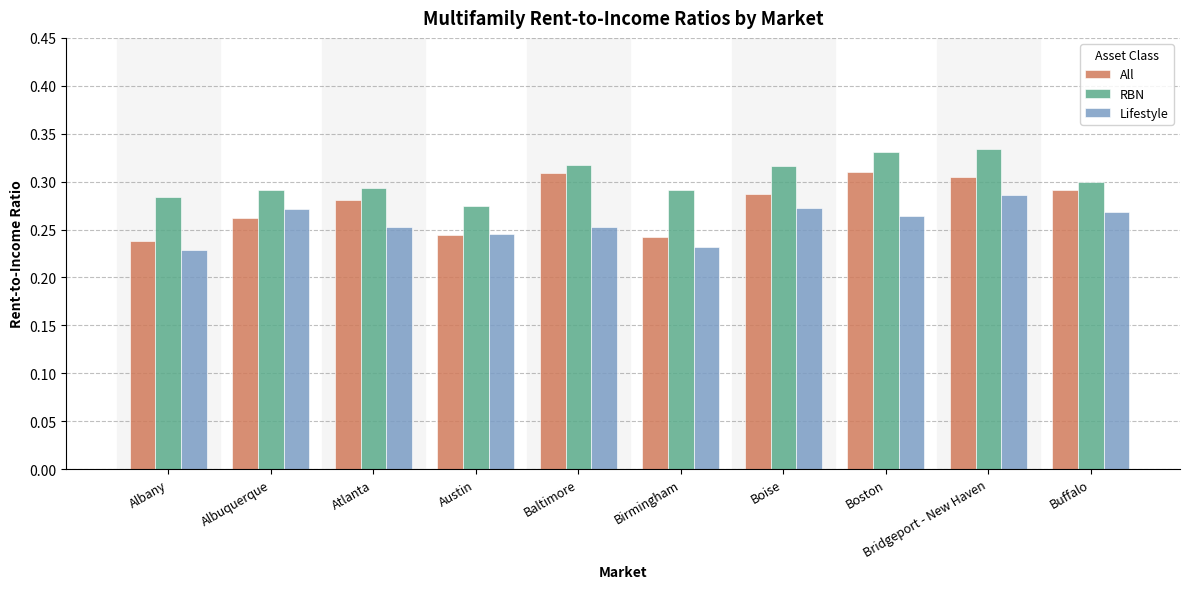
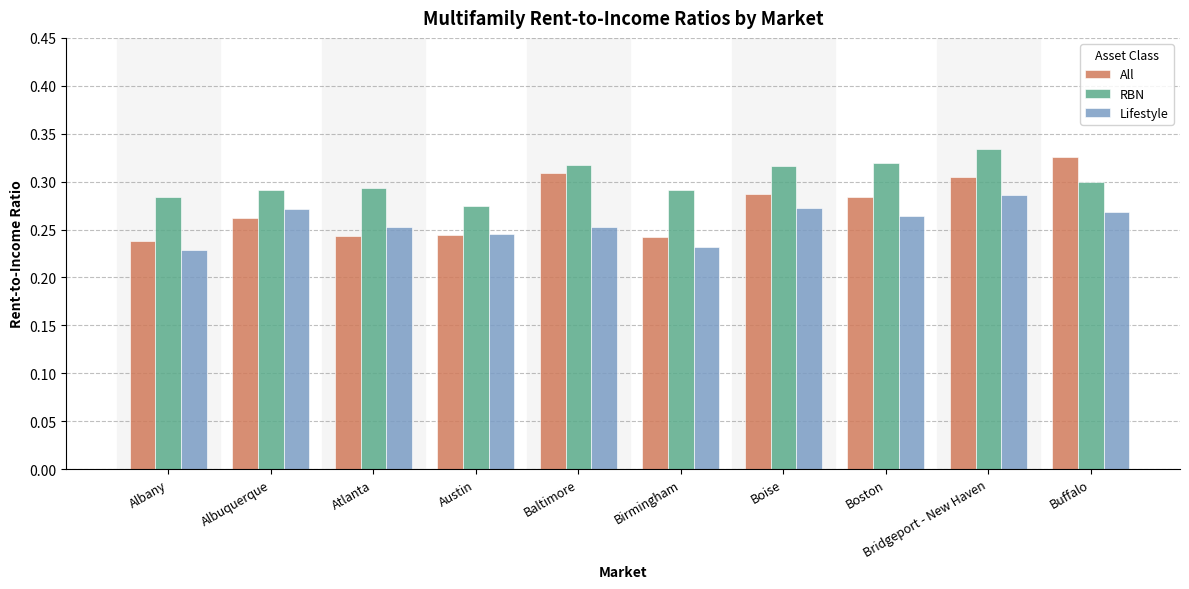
  {
    "All": {
      "Albany": 0.24,
      "Albuquerque": 0.26,
-     "Atlanta": 0.28,
+     "Atlanta": 0.24,
      "Austin": 0.24,
      "Baltimore": 0.31,
      "Birmingham": 0.24,
      "Boise": 0.29,
-     "Boston": 0.31,
+     "Boston": 0.28,
      "Bridgeport - New Haven": 0.31,
-     "Buffalo": 0.29
+     "Buffalo": 0.33
    },
    "RBN": {
      "Albany": 0.28,
      "Albuquerque": 0.29,
      "Atlanta": 0.29,
      "Austin": 0.28,
      "Baltimore": 0.32,
      "Birmingham": 0.29,
      "Boise": 0.32,
-     "Boston": 0.33,
+     "Boston": 0.32,
      "Bridgeport - New Haven": 0.33,
      "Buffalo": 0.30
    },
    "Lifestyle": {
      "Albany": 0.23,
      "Albuquerque": 0.27,
      "Atlanta": 0.25,
      "Austin": 0.25,
      "Baltimore": 0.25,
      "Birmingham": 0.23,
      "Boise": 0.27,
      "Boston": 0.26,
      "Bridgeport - New Haven": 0.29,
      "Buffalo": 0.27
    }
  }
